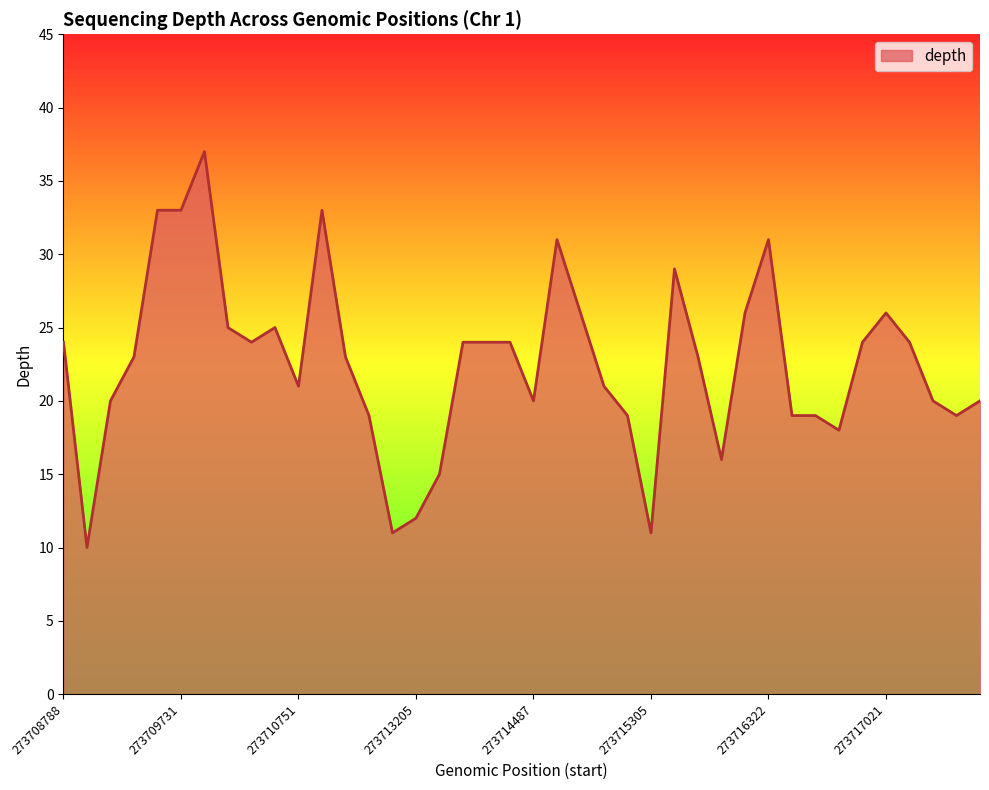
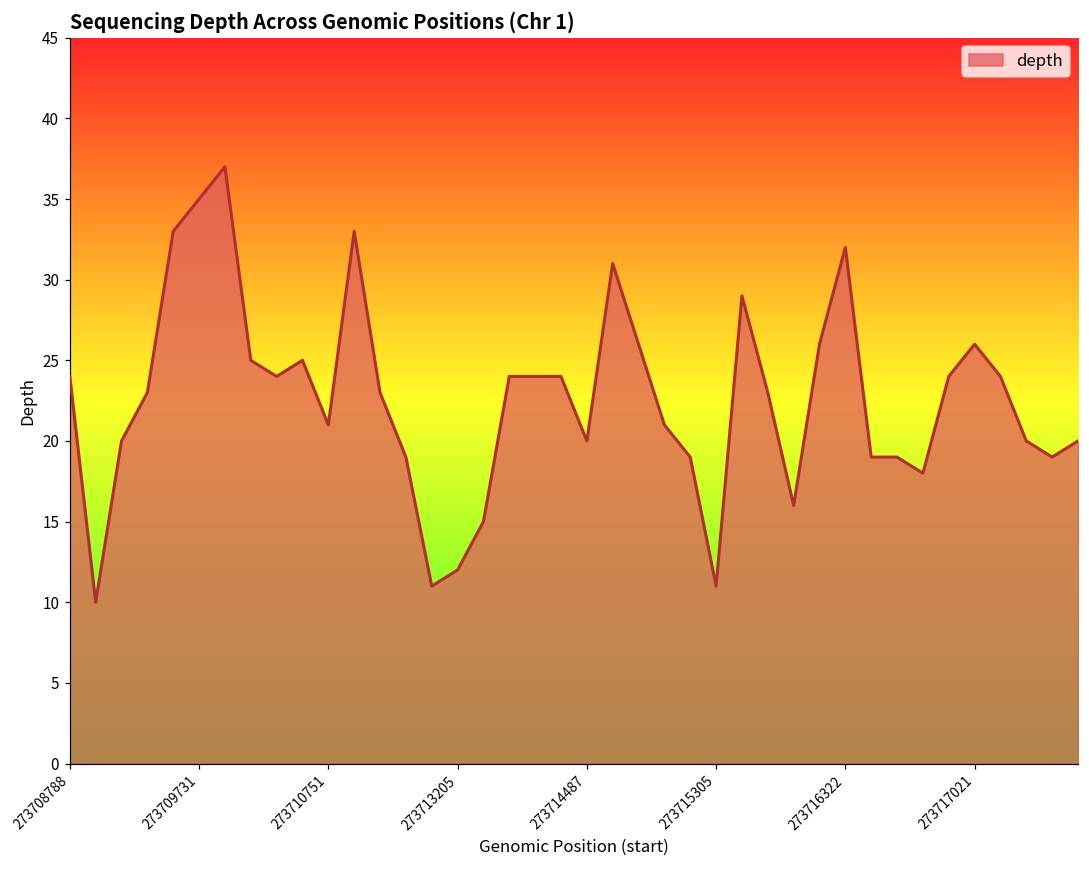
  {
    "273708788": 24,
-   "273709731": 33,
+   "273709731": 35,
    "273710751": 21,
    "273713205": 12,
    "273714487": 20,
    "273715305": 11,
-   "273716322": 31,
+   "273716322": 32,
    "273717021": 26
  }
